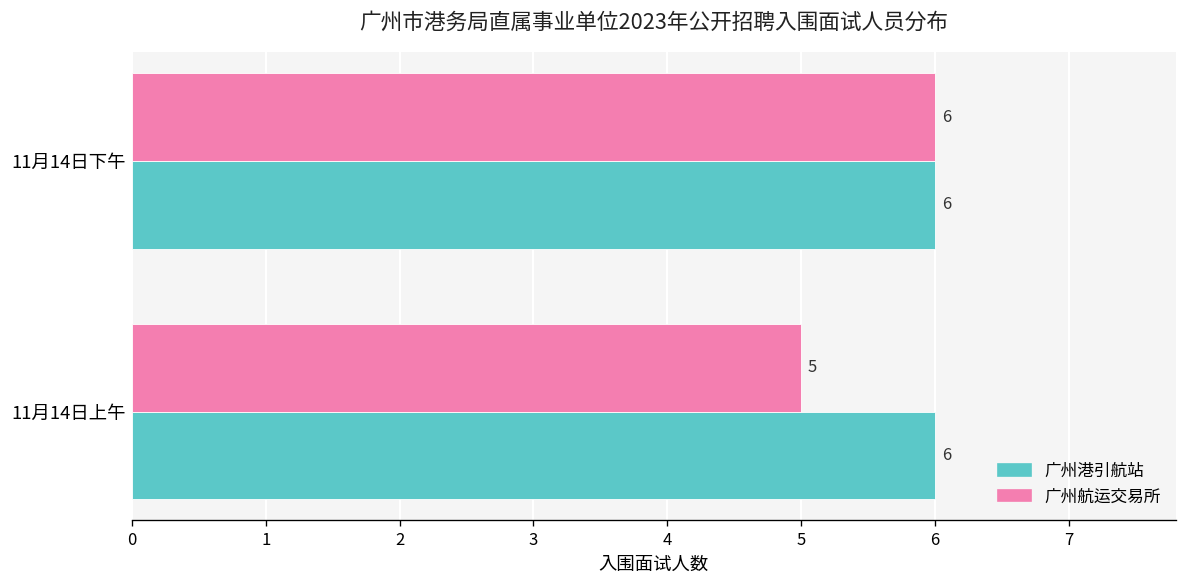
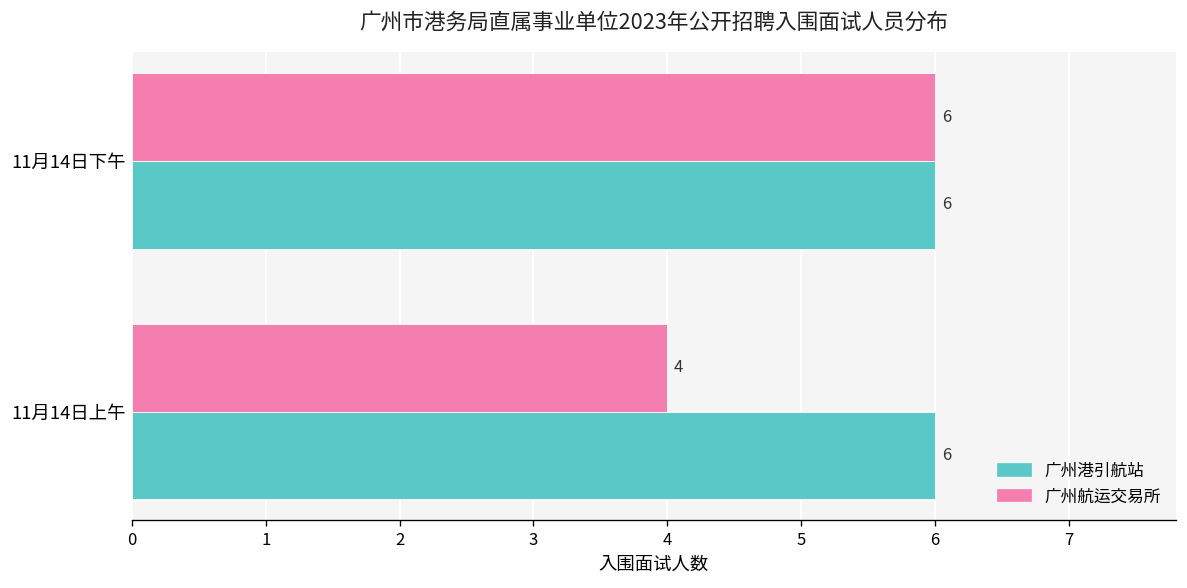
  {
    "广州港引航站": {
      "11月14日下午": 6,
      "11月14日上午": 6
    },
    "广州航运交易所": {
      "11月14日下午": 6,
-     "11月14日上午": 5
+     "11月14日上午": 4
    }
  }
